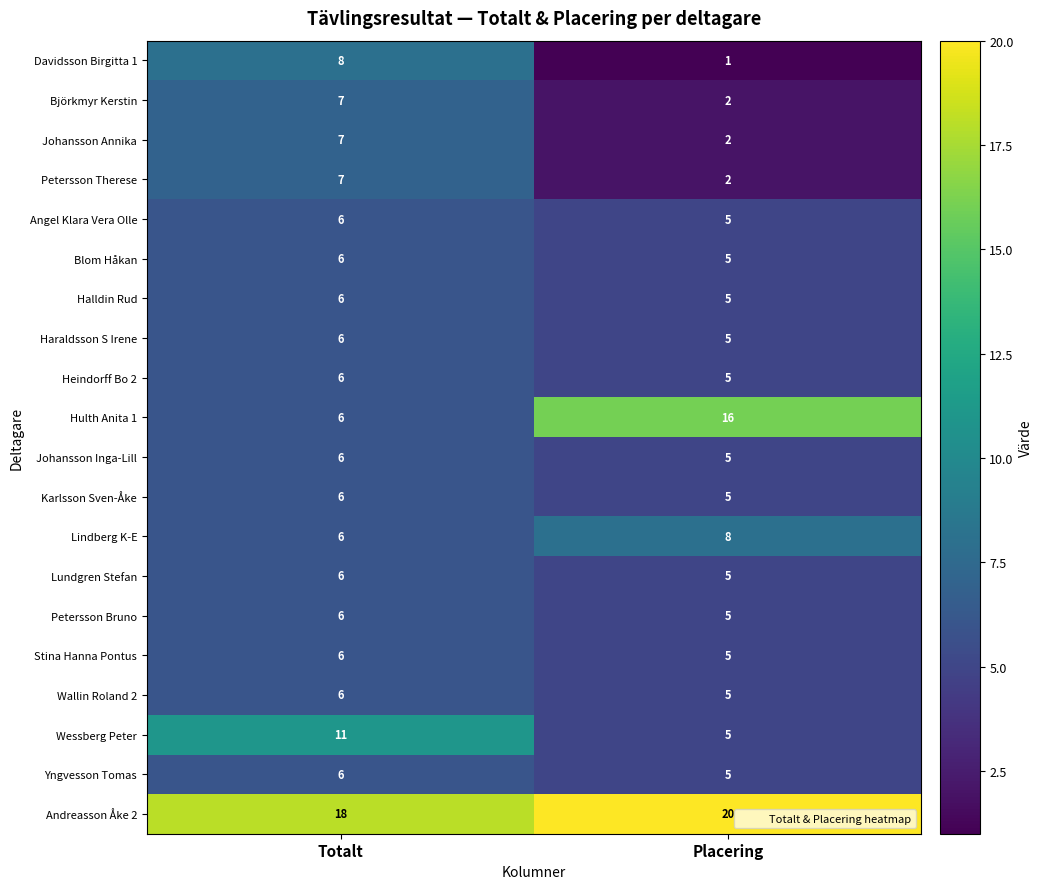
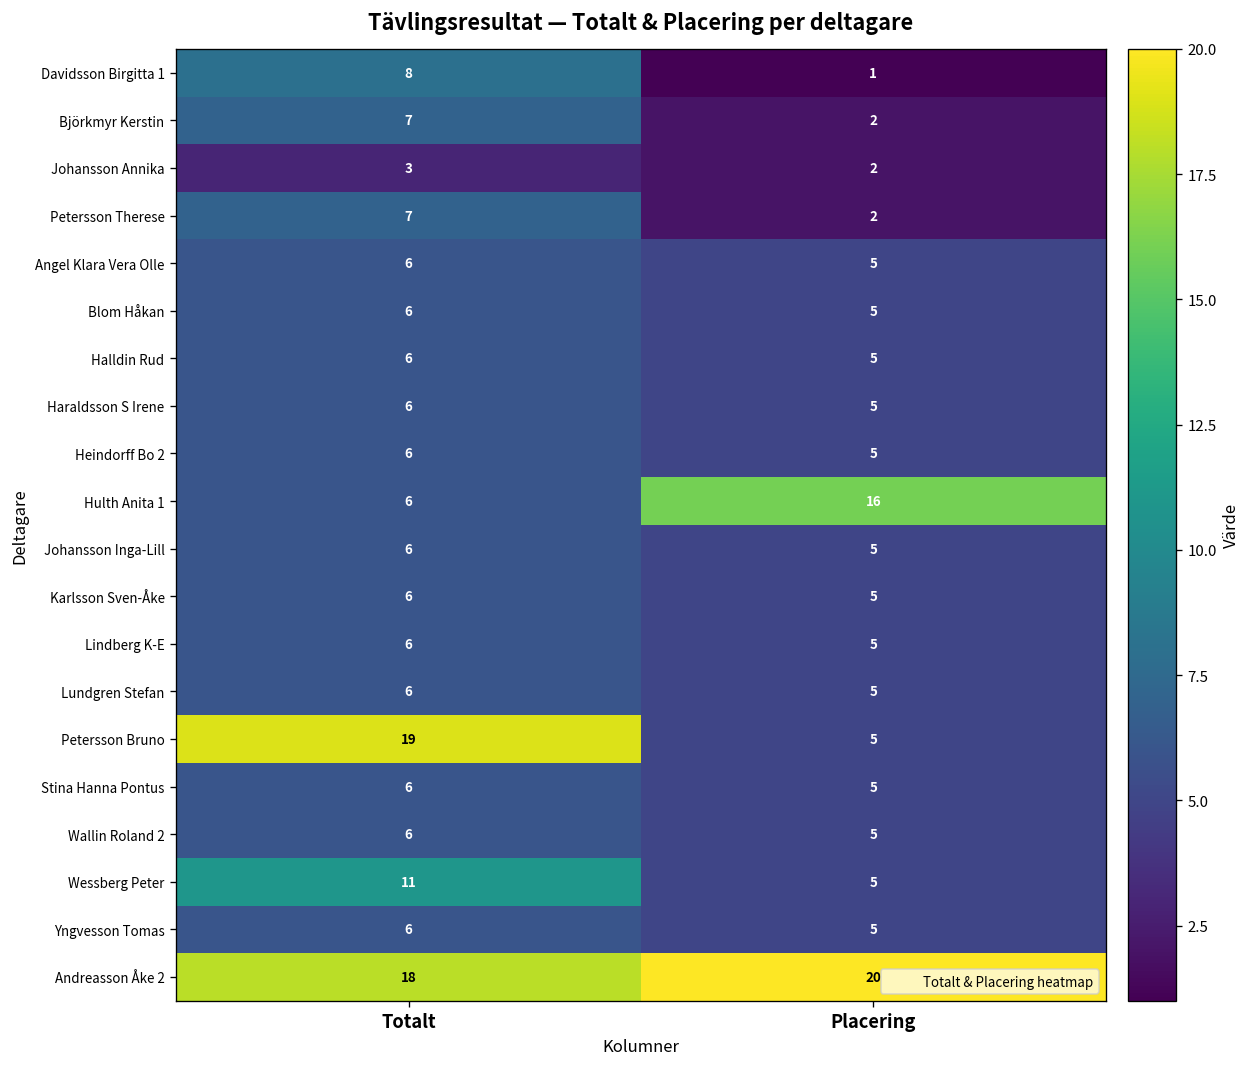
  {
    "Davidsson Birgitta 1": {
      "Totalt": 8,
      "Placering": 1
    },
    "Björkmyr Kerstin": {
      "Totalt": 7,
      "Placering": 2
    },
    "Johansson Annika": {
-     "Totalt": 7,
+     "Totalt": 3,
      "Placering": 2
    },
    "Petersson Therese": {
      "Totalt": 7,
      "Placering": 2
    },
    "Angel Klara Vera Olle": {
      "Totalt": 6,
      "Placering": 5
    },
    "Blom Håkan": {
      "Totalt": 6,
      "Placering": 5
    },
    "Halldin Rud": {
      "Totalt": 6,
      "Placering": 5
    },
    "Haraldsson S Irene": {
      "Totalt": 6,
      "Placering": 5
    },
    "Heindorff Bo 2": {
      "Totalt": 6,
      "Placering": 5
    },
    "Hulth Anita 1": {
      "Totalt": 6,
      "Placering": 16
    },
    "Johansson Inga-Lill": {
      "Totalt": 6,
      "Placering": 5
    },
    "Karlsson Sven-Åke": {
      "Totalt": 6,
      "Placering": 5
    },
    "Lindberg K-E": {
      "Totalt": 6,
-     "Placering": 8
+     "Placering": 5
    },
    "Lundgren Stefan": {
      "Totalt": 6,
      "Placering": 5
    },
    "Petersson Bruno": {
-     "Totalt": 6,
+     "Totalt": 19,
      "Placering": 5
    },
    "Stina Hanna Pontus": {
      "Totalt": 6,
      "Placering": 5
    },
    "Wallin Roland 2": {
      "Totalt": 6,
      "Placering": 5
    },
    "Wessberg Peter": {
      "Totalt": 11,
      "Placering": 5
    },
    "Yngvesson Tomas": {
      "Totalt": 6,
      "Placering": 5
    },
    "Andreasson Åke 2": {
      "Totalt": 18
    }
  }
